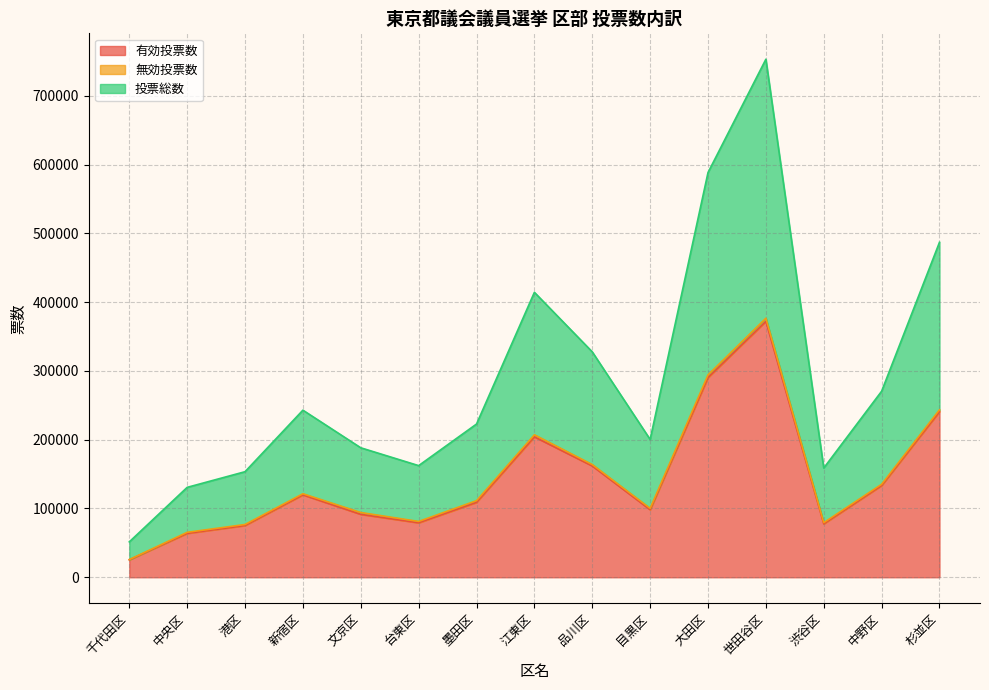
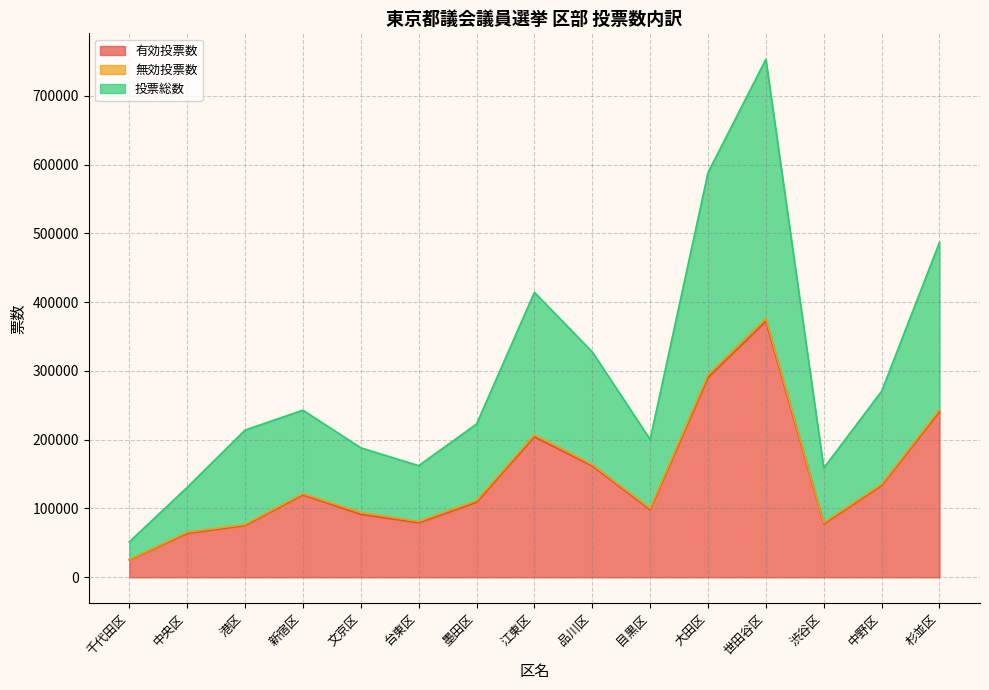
  {
    "有効投票数": {
      "大田区": 290000,
      "世田谷区": 370000
    },
    "無効投票数": {
      "大田区": 0,
      "世田谷区": 0
    },
    "投票総数": {
      "千代田区": 30000,
      "中央区": 70000,
-     "港区": 80000,
+     "港区": 140000,
      "新宿区": 120000,
      "文京区": 90000,
      "台東区": 80000,
      "墨田区": 110000,
      "江東区": 210000,
      "品川区": 160000,
      "目黒区": 100000,
      "大田区": 290000,
      "世田谷区": 380000,
      "渋谷区": 80000,
      "中野区": 140000,
      "杉並区": 240000
    }
  }
